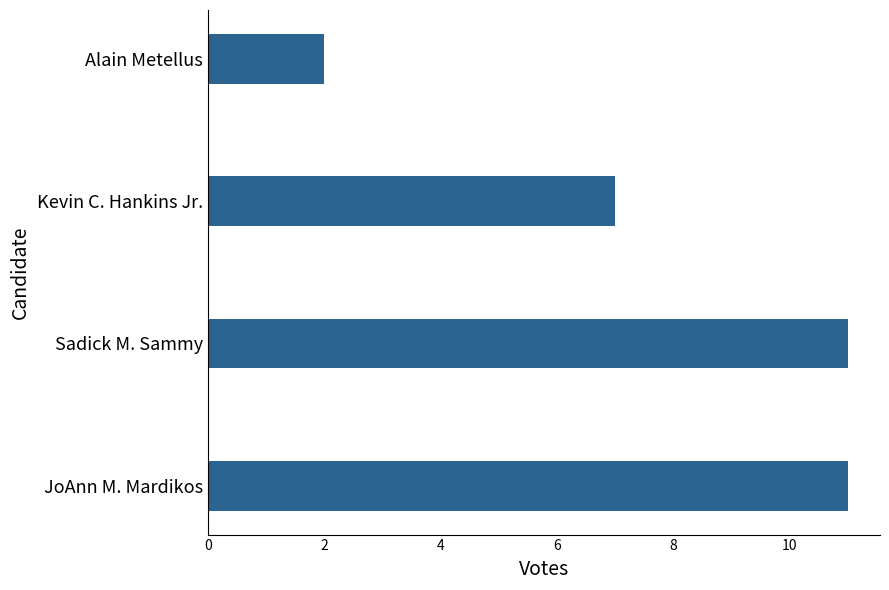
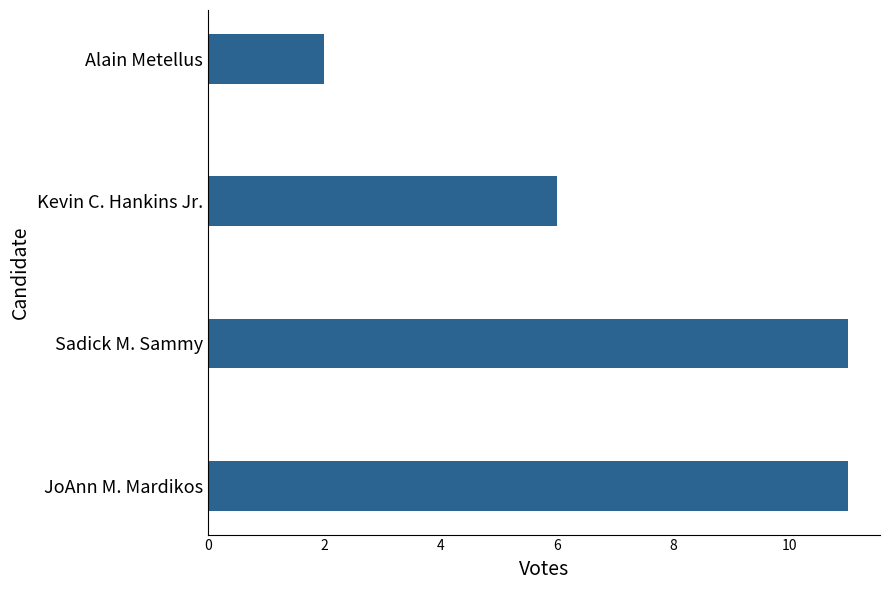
  {
    "Alain Metellus": 2,
-   "Kevin C. Hankins Jr.": 7,
+   "Kevin C. Hankins Jr.": 6,
    "Sadick M. Sammy": 11,
    "JoAnn M. Mardikos": 11
  }
